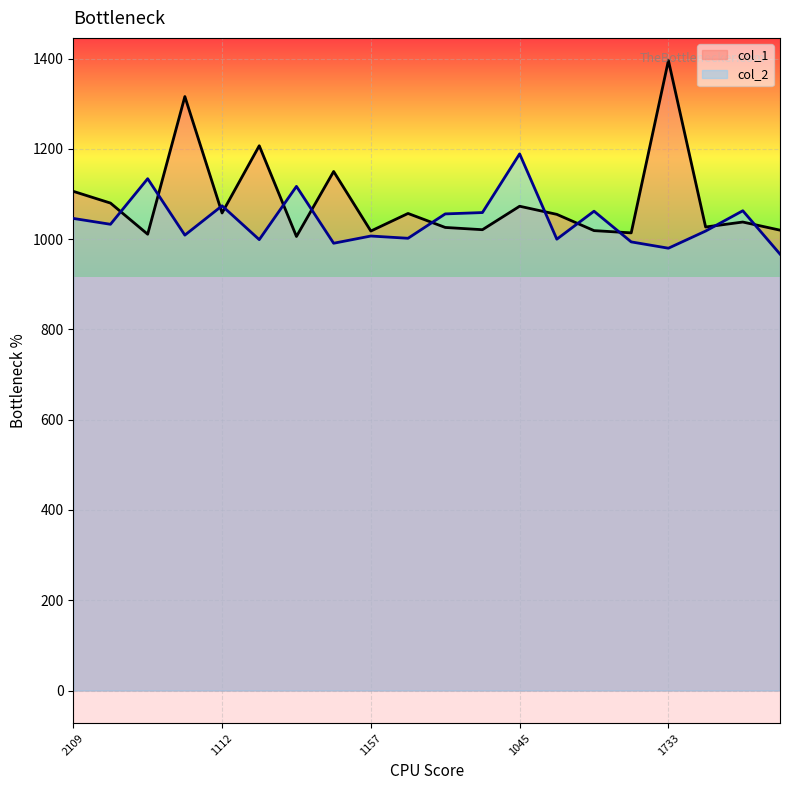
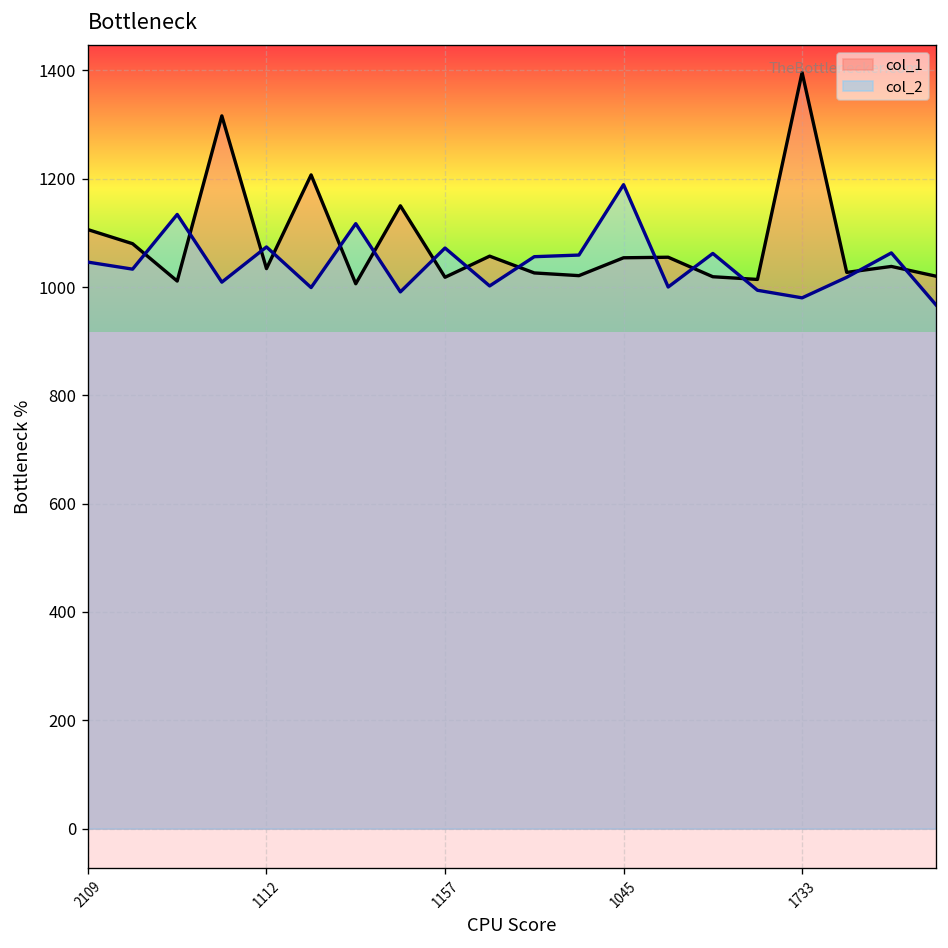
  {
    "col_1": {
      "2109": 1110,
-     "1112": 1060,
+     "1112": 1030,
      "1157": 1020,
-     "1045": 1070,
+     "1045": 1050,
      "1733": 1400
    },
    "col_2": {
      "2109": 1050,
      "1112": 1070,
-     "1157": 1010,
+     "1157": 1070,
      "1045": 1190,
      "1733": 980
    }
  }
